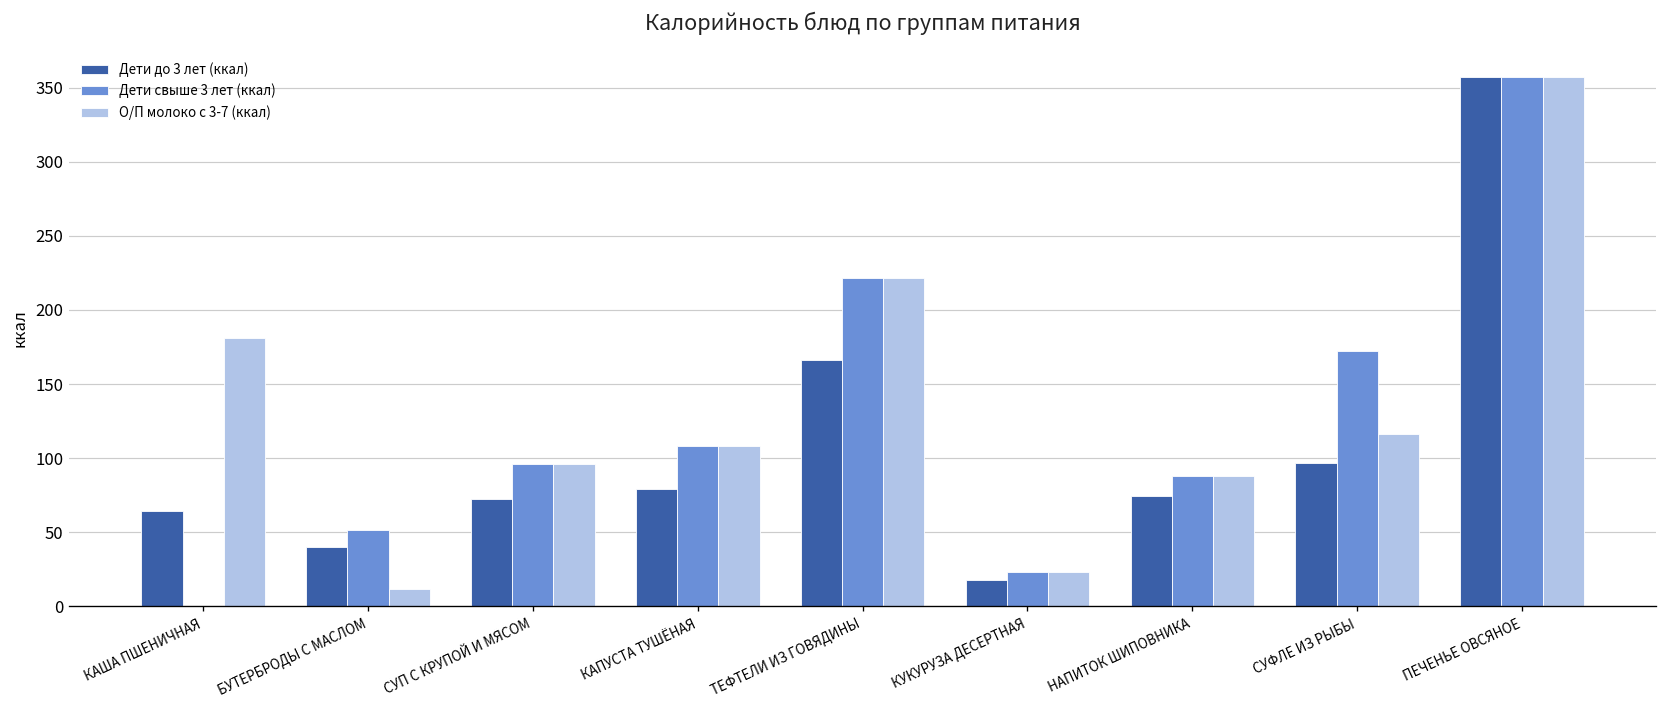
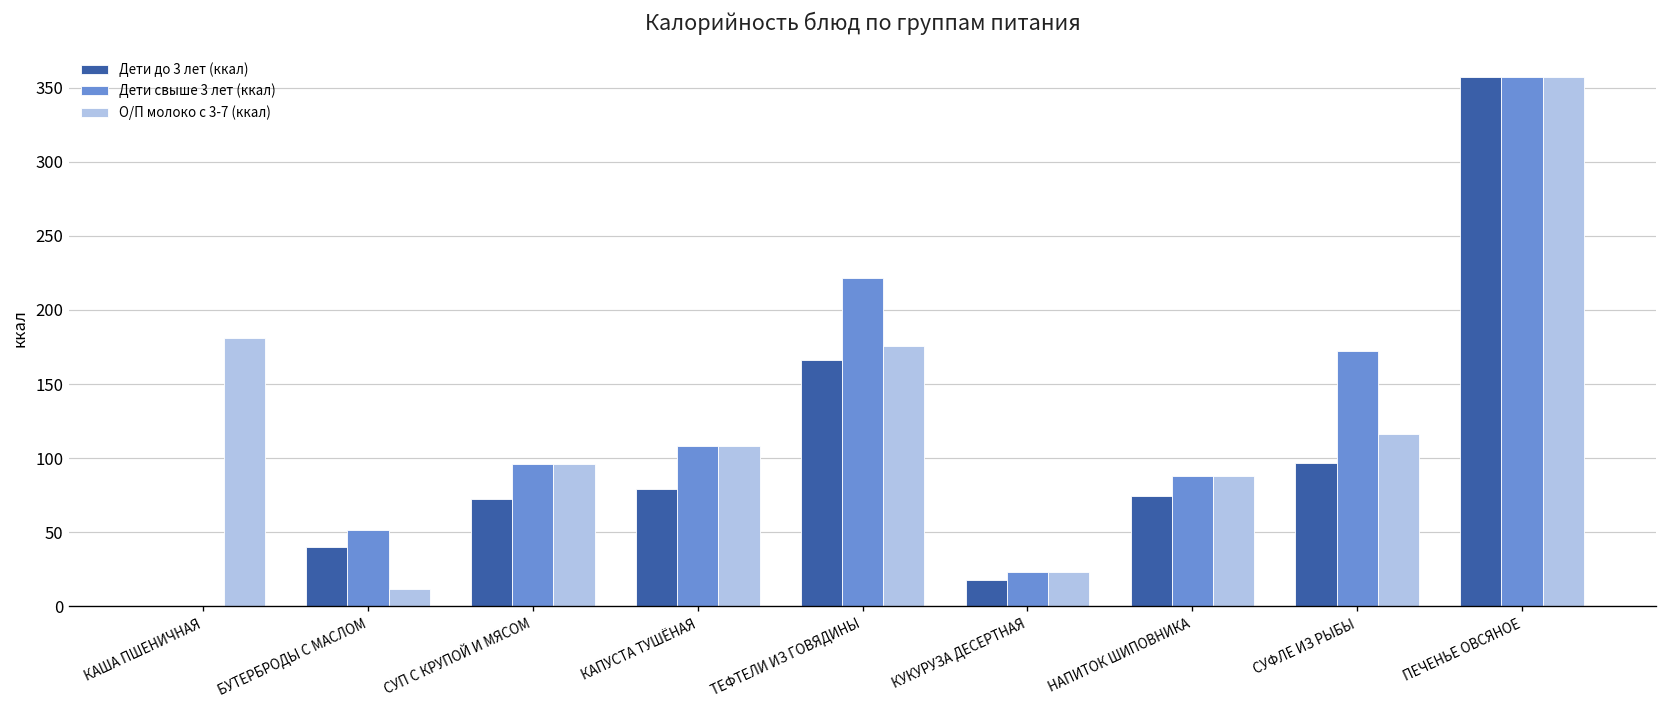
  {
    "Дети до 3 лет (ккал)": {
-     "КАША ПШЕНИЧНАЯ": 64,
+     "КАША ПШЕНИЧНАЯ": 0,
      "БУТЕРБРОДЫ С МАСЛОМ": 40,
      "СУП С КРУПОЙ И МЯСОМ": 72,
      "КАПУСТА ТУШЁНАЯ": 79,
      "ТЕФТЕЛИ ИЗ ГОВЯДИНЫ": 166,
      "КУКУРУЗА ДЕСЕРТНАЯ": 17,
      "НАПИТОК ШИПОВНИКА": 75,
      "СУФЛЕ ИЗ РЫБЫ": 97,
      "ПЕЧЕНЬЕ ОВСЯНОЕ": 357
    },
    "Дети свыше 3 лет (ккал)": {
      "КАША ПШЕНИЧНАЯ": 0,
      "БУТЕРБРОДЫ С МАСЛОМ": 51,
      "СУП С КРУПОЙ И МЯСОМ": 96,
      "КАПУСТА ТУШЁНАЯ": 108,
      "ТЕФТЕЛИ ИЗ ГОВЯДИНЫ": 222,
      "КУКУРУЗА ДЕСЕРТНАЯ": 23,
      "НАПИТОК ШИПОВНИКА": 88,
      "СУФЛЕ ИЗ РЫБЫ": 172,
      "ПЕЧЕНЬЕ ОВСЯНОЕ": 357
    },
    "О/П молоко с 3-7 (ккал)": {
      "КАША ПШЕНИЧНАЯ": 181,
      "БУТЕРБРОДЫ С МАСЛОМ": 12,
      "СУП С КРУПОЙ И МЯСОМ": 96,
      "КАПУСТА ТУШЁНАЯ": 108,
-     "ТЕФТЕЛИ ИЗ ГОВЯДИНЫ": 222,
+     "ТЕФТЕЛИ ИЗ ГОВЯДИНЫ": 176,
      "КУКУРУЗА ДЕСЕРТНАЯ": 23,
      "НАПИТОК ШИПОВНИКА": 88,
      "СУФЛЕ ИЗ РЫБЫ": 116,
      "ПЕЧЕНЬЕ ОВСЯНОЕ": 357
    }
  }
